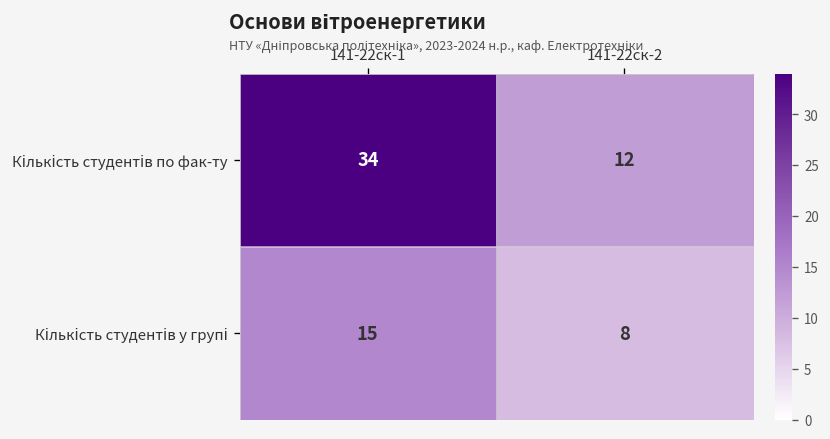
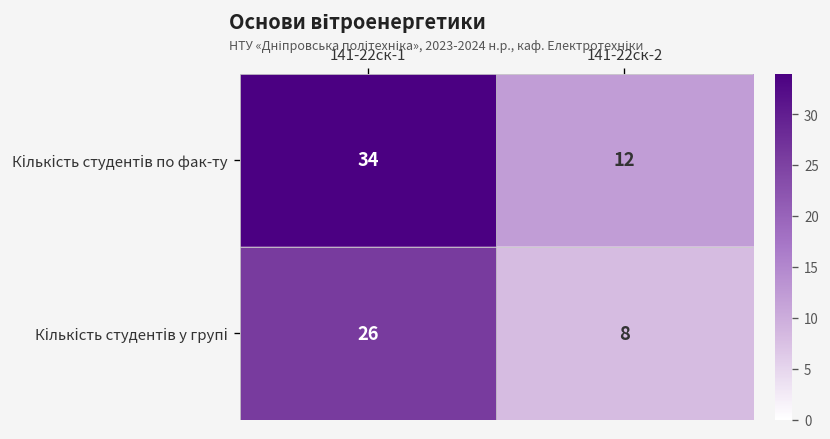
  {
    "Кількість студентів по фак-ту": {
      "141-22ск-1": 34,
      "141-22ск-2": 12
    },
    "Кількість студентів у групі": {
-     "141-22ск-1": 15,
+     "141-22ск-1": 26,
      "141-22ск-2": 8
    }
  }
